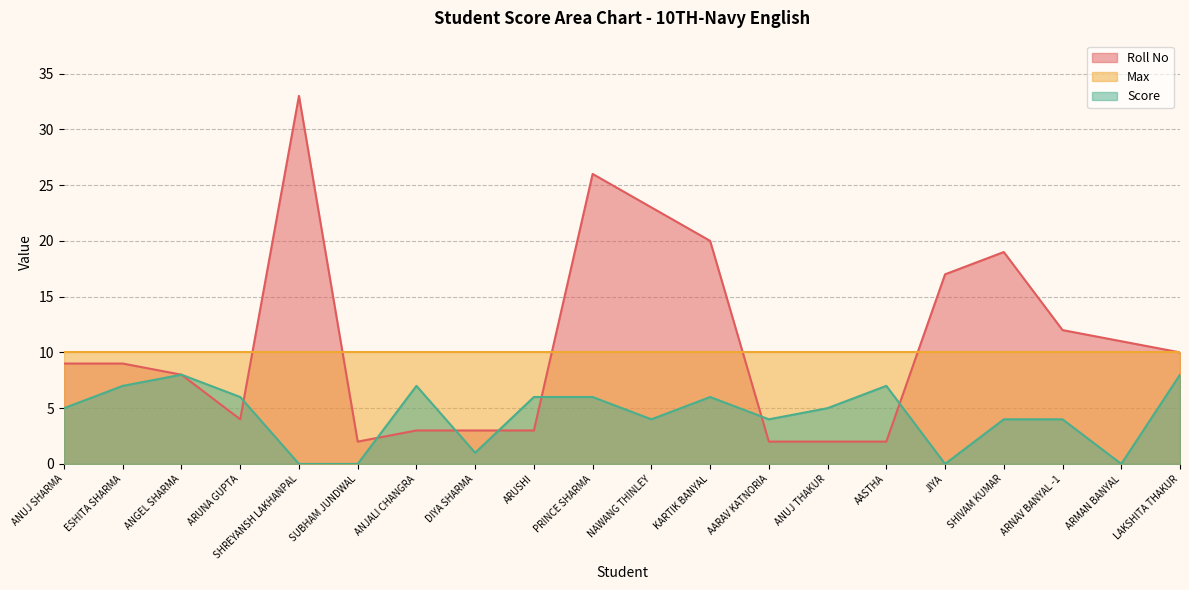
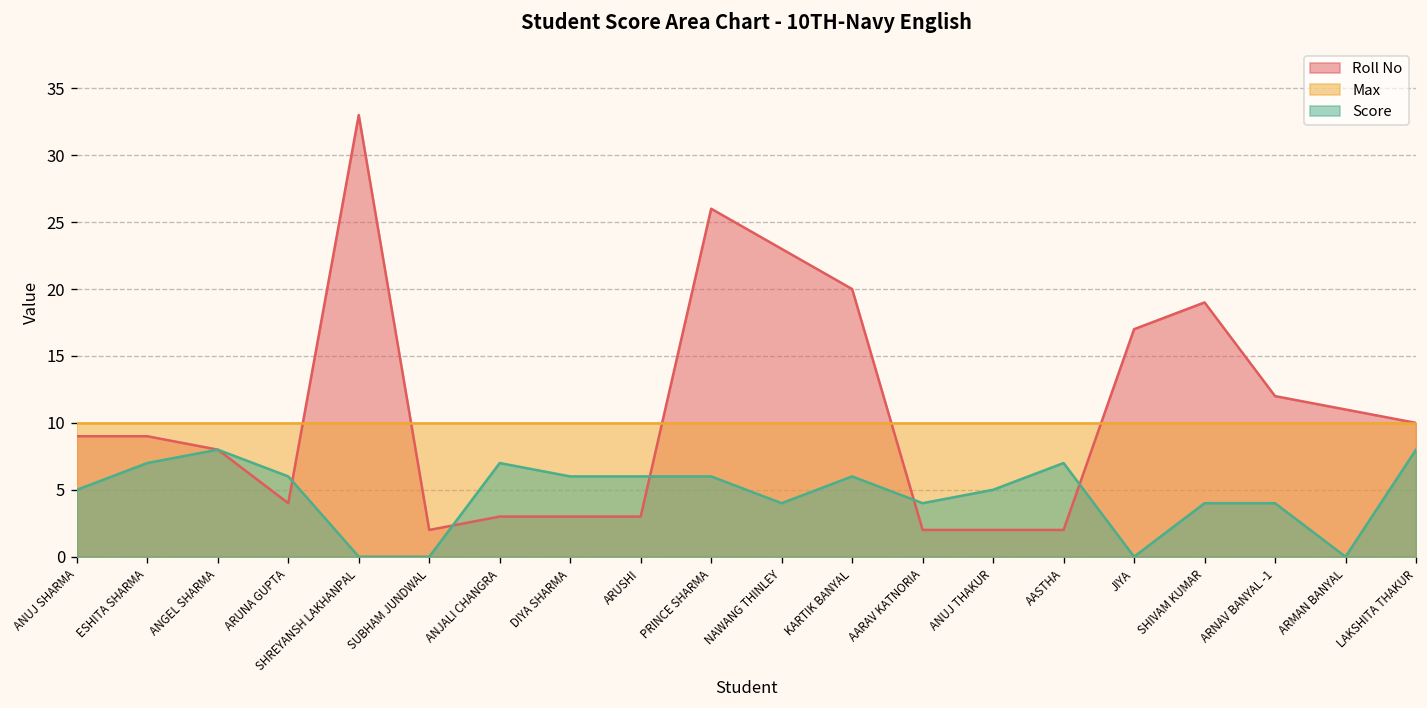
  {
    "Roll No": {
      "ANUJ SHARMA": 9,
      "ESHITA SHARMA": 9,
      "ARUNA GUPTA": 4,
      "SHREYANSH LAKHANPAL": 33,
      "SUBHAM JUNDWAL": 2,
      "ANJALI CHANGRA": 3,
      "DIYA SHARMA": 3,
      "ARUSHI": 3,
      "PRINCE SHARMA": 26,
      "NAWANG THINLEY": 23,
      "KARTIK BANYAL": 20,
      "AARAV KATNORIA": 2,
      "ANUJ THAKUR": 2,
      "AASTHA": 2,
      "JIYA": 17,
      "SHIVAM KUMAR": 19,
      "ARNAV BANYAL -1": 12,
      "ARMAN BANYAL": 11
    },
    "Max": {
      "ANUJ SHARMA": 10,
      "ESHITA SHARMA": 10,
      "ANGEL SHARMA": 10,
      "ARUNA GUPTA": 10,
      "SHREYANSH LAKHANPAL": 10,
      "SUBHAM JUNDWAL": 10,
      "ANJALI CHANGRA": 10,
      "DIYA SHARMA": 10,
      "ARUSHI": 10,
      "PRINCE SHARMA": 10,
      "NAWANG THINLEY": 10,
      "KARTIK BANYAL": 10,
      "AARAV KATNORIA": 10,
      "ANUJ THAKUR": 10,
      "AASTHA": 10,
      "JIYA": 10,
      "SHIVAM KUMAR": 10,
      "ARNAV BANYAL -1": 10,
      "ARMAN BANYAL": 10
    },
    "Score": {
      "ANUJ SHARMA": 5,
      "ESHITA SHARMA": 7,
      "ARUNA GUPTA": 6,
      "SHREYANSH LAKHANPAL": 0,
      "SUBHAM JUNDWAL": 0,
      "ANJALI CHANGRA": 7,
-     "DIYA SHARMA": 1,
+     "DIYA SHARMA": 6,
      "ARUSHI": 6,
      "PRINCE SHARMA": 6,
      "NAWANG THINLEY": 4,
      "KARTIK BANYAL": 6,
      "AARAV KATNORIA": 4,
      "ANUJ THAKUR": 5,
      "AASTHA": 7,
      "JIYA": 0,
      "SHIVAM KUMAR": 4,
      "ARNAV BANYAL -1": 4,
      "ARMAN BANYAL": 0,
      "LAKSHITA THAKUR": 8
    }
  }
